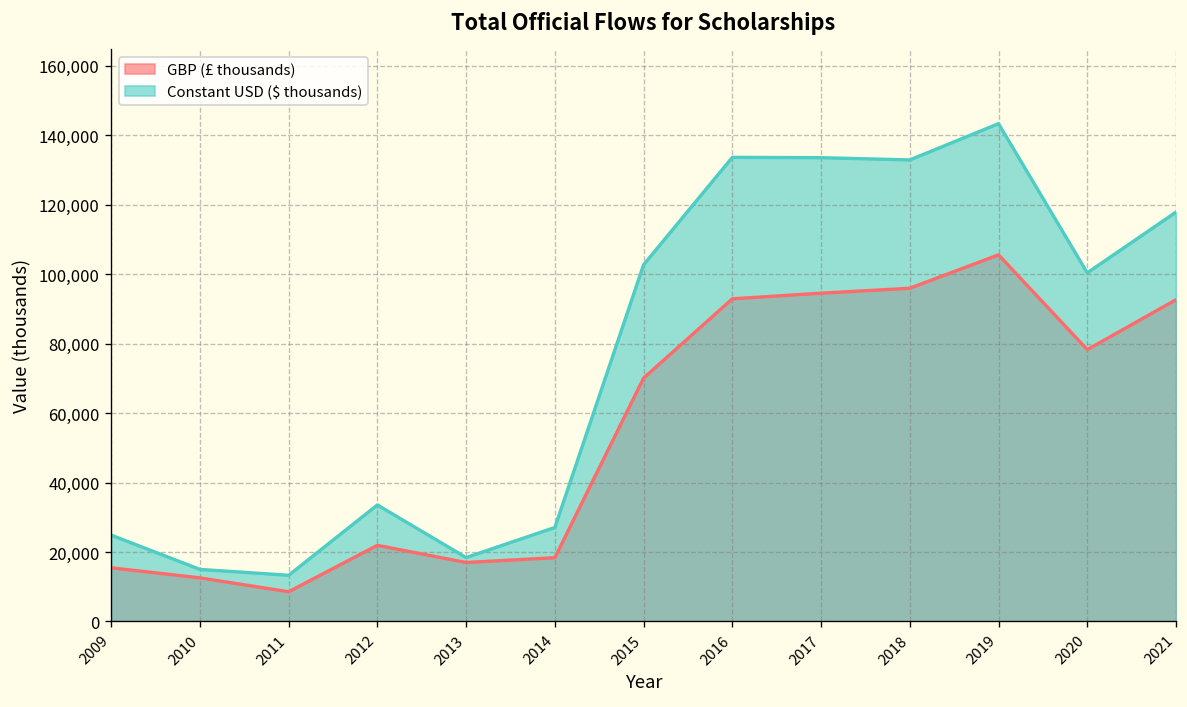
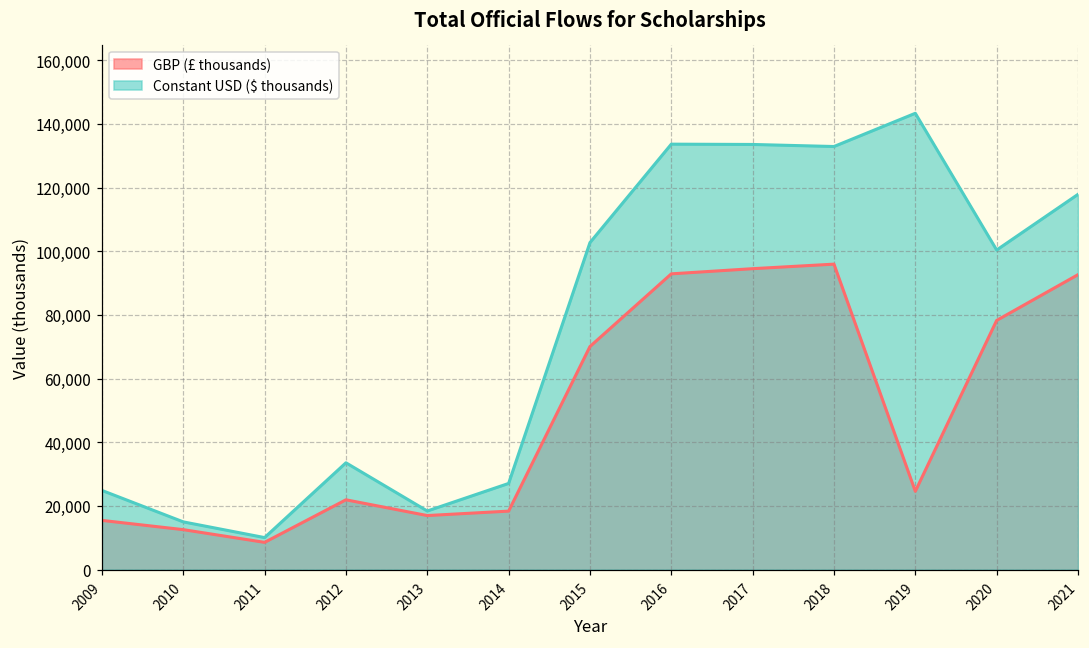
  {
    "GBP (£ thousands)": {
      "2009": "15,000",
      "2010": "13,000",
      "2011": "9,000",
      "2012": "22,000",
      "2013": "17,000",
      "2014": "18,000",
      "2015": "70,000",
      "2016": "93,000",
      "2017": "95,000",
      "2018": "96,000",
-     "2019": "106,000",
+     "2019": "25,000",
      "2020": "78,000",
      "2021": "93,000"
    },
    "Constant USD ($ thousands)": {
      "2009": "25,000",
      "2010": "15,000",
-     "2011": "13,000",
+     "2011": "10,000",
      "2012": "34,000",
      "2013": "18,000",
      "2014": "27,000",
      "2015": "103,000",
      "2016": "134,000",
      "2017": "134,000",
      "2018": "133,000",
      "2019": "143,000",
      "2020": "100,000",
      "2021": "118,000"
    }
  }
